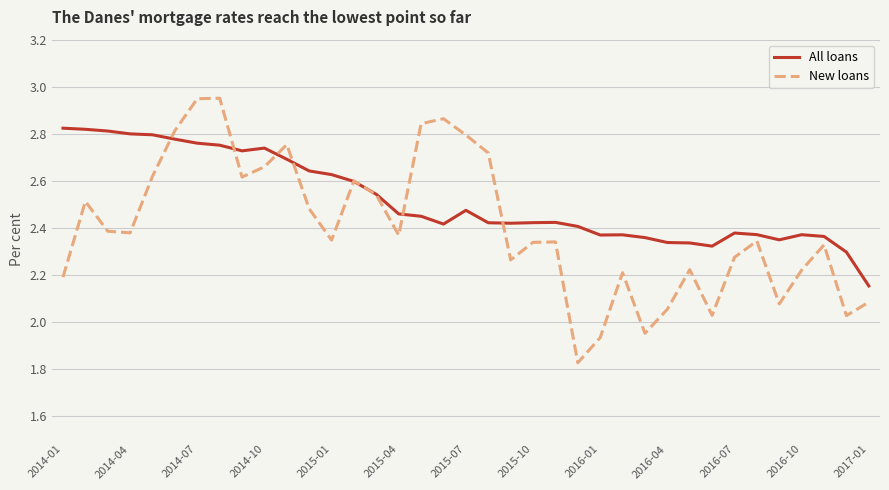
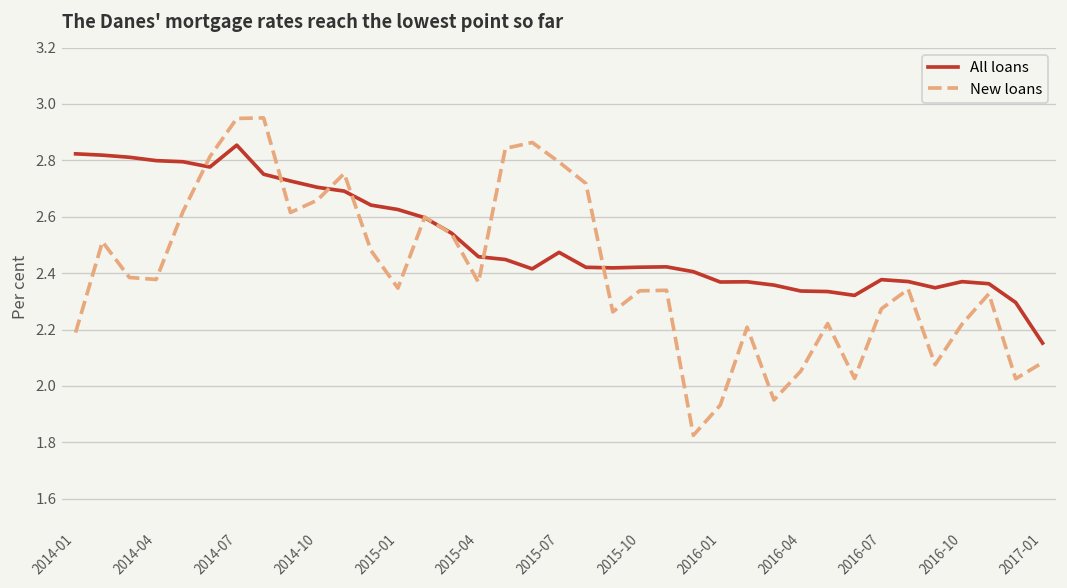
  {
    "All loans": {
      "2014-01": 2.82,
      "2014-04": 2.80,
-     "2014-07": 2.76,
-     "2014-10": 2.74,
+     "2014-07": 2.85,
+     "2014-10": 2.70,
      "2015-01": 2.63,
      "2015-04": 2.46,
      "2015-07": 2.47,
      "2015-10": 2.42,
      "2016-01": 2.37,
      "2016-04": 2.34,
      "2016-07": 2.38,
      "2016-10": 2.37,
      "2017-01": 2.15
    },
    "New loans": {
      "2014-01": 2.19,
      "2014-04": 2.38,
      "2014-07": 2.95,
      "2014-10": 2.66,
      "2015-01": 2.35,
      "2015-04": 2.37,
      "2015-07": 2.79,
      "2015-10": 2.34,
      "2016-01": 1.93,
      "2016-04": 2.05,
      "2016-07": 2.27,
      "2016-10": 2.22,
      "2017-01": 2.08
    }
  }
